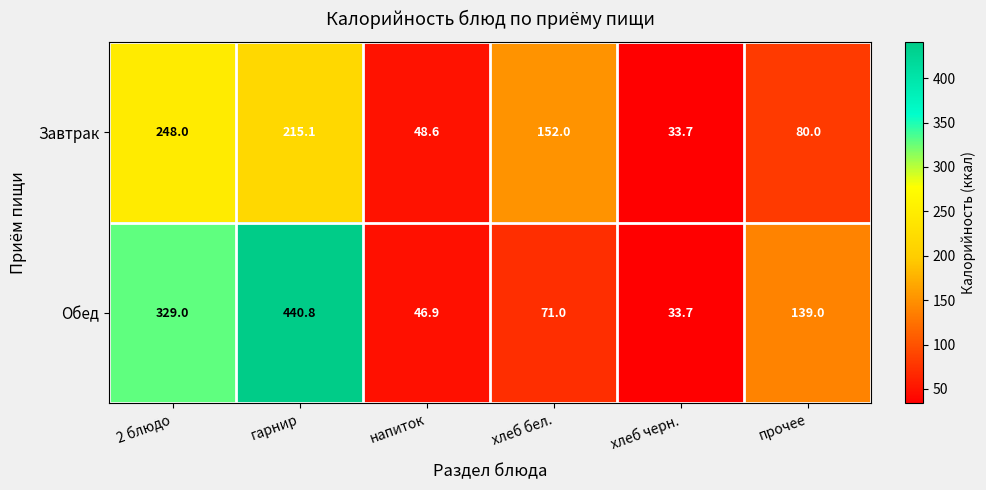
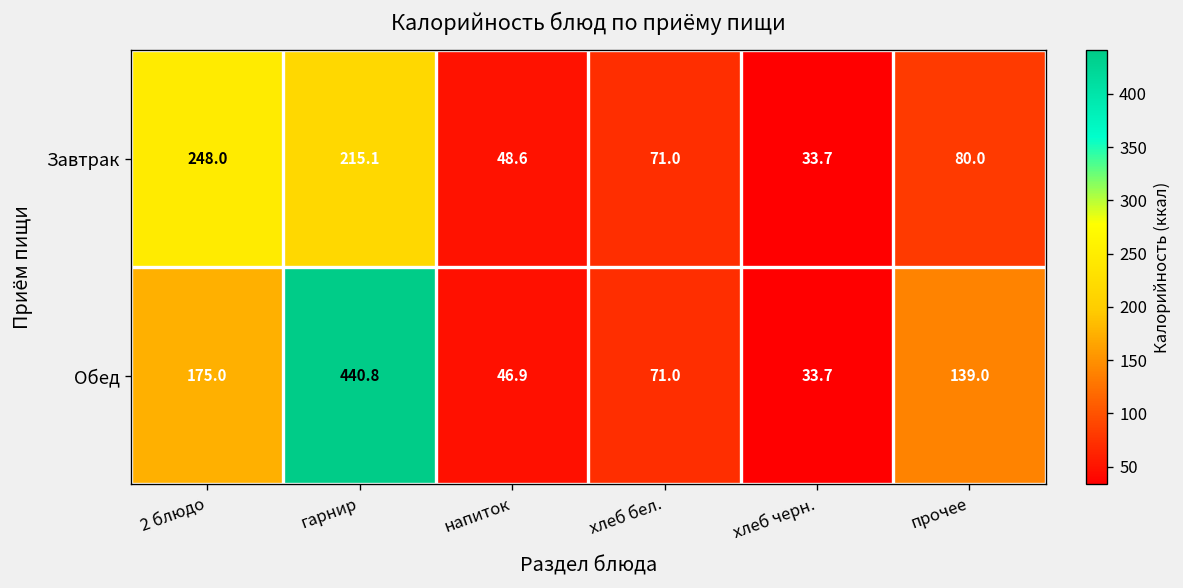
  {
    "Завтрак": {
      "2 блюдо": 248.0,
      "гарнир": 215.1,
      "напиток": 48.6,
-     "хлеб бел.": 152.0,
+     "хлеб бел.": 71.0,
      "хлеб черн.": 33.7,
      "прочее": 80.0
    },
    "Обед": {
-     "2 блюдо": 329.0,
+     "2 блюдо": 175.0,
      "гарнир": 440.8,
      "напиток": 46.9,
      "хлеб бел.": 71.0,
      "хлеб черн.": 33.7,
      "прочее": 139.0
    }
  }
